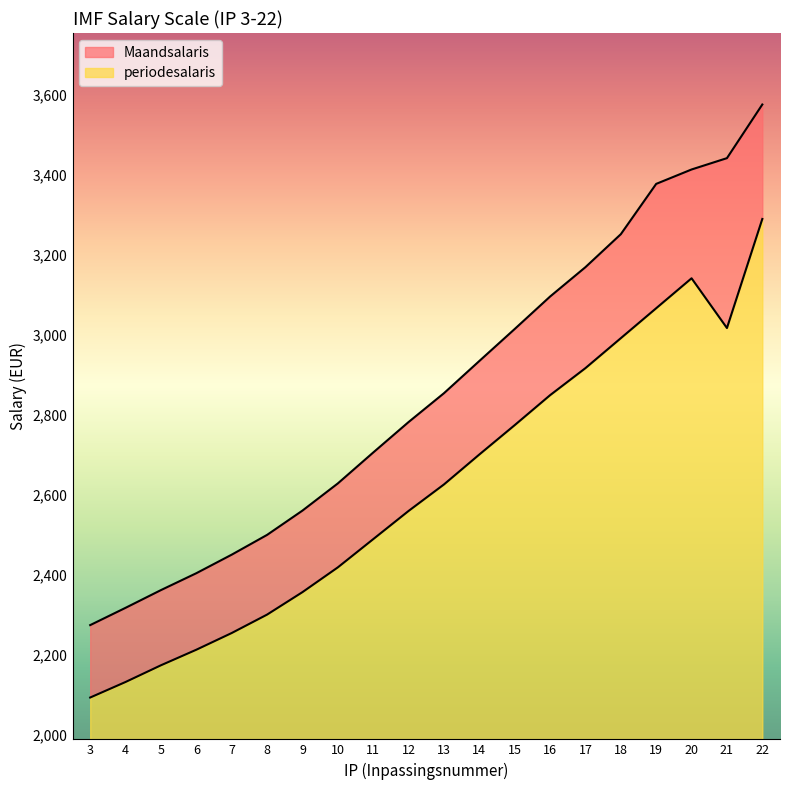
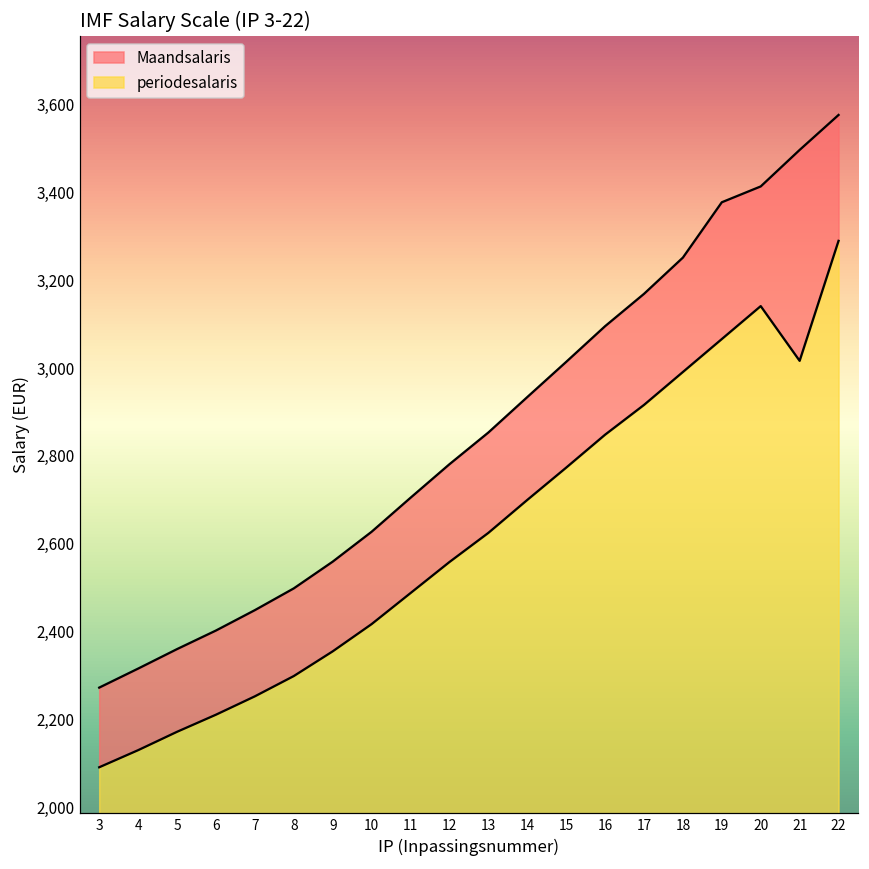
  {
    "Maandsalaris": {
      "3": "2,270",
      "4": "2,320",
      "5": "2,360",
      "6": "2,400",
      "7": "2,450",
      "8": "2,500",
      "9": "2,560",
      "10": "2,630",
      "11": "2,700",
      "12": "2,780",
      "13": "2,850",
      "14": "2,930",
      "15": "3,010",
      "16": "3,090",
      "17": "3,170",
      "18": "3,250",
      "19": "3,380",
      "20": "3,410",
-     "21": "3,440",
+     "21": "3,500",
      "22": "3,580"
    },
    "periodesalaris": {
      "3": "2,090",
      "4": "2,130",
      "5": "2,170",
      "6": "2,210",
      "7": "2,250",
      "8": "2,300",
      "9": "2,360",
      "10": "2,420",
      "11": "2,490",
      "12": "2,560",
      "13": "2,630",
      "14": "2,700",
      "15": "2,770",
      "16": "2,850",
      "17": "2,920",
      "18": "2,990",
      "19": "3,070",
      "20": "3,140",
      "21": "3,020",
      "22": "3,290"
    }
  }
